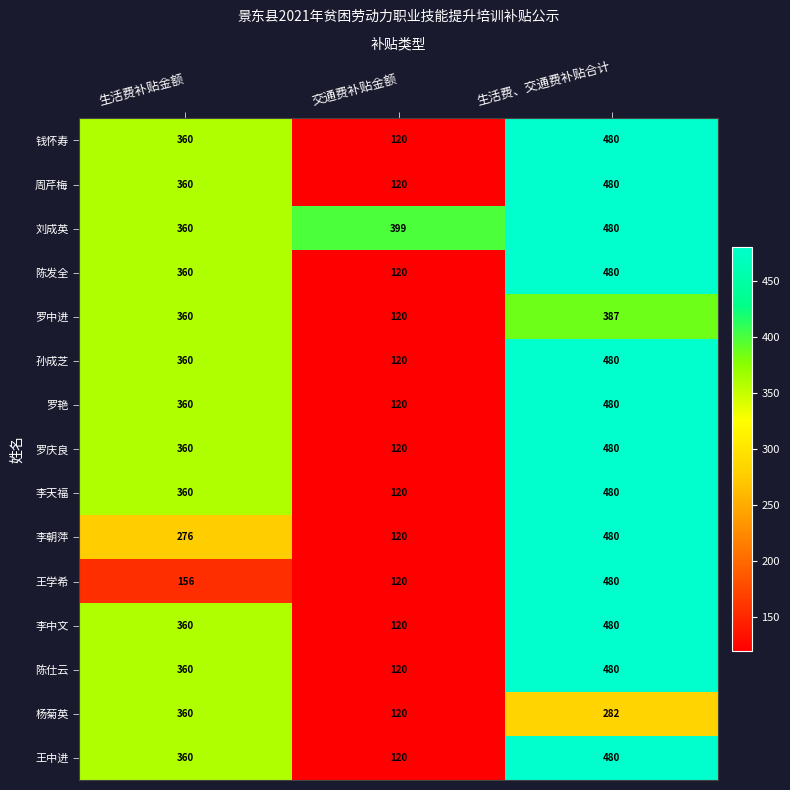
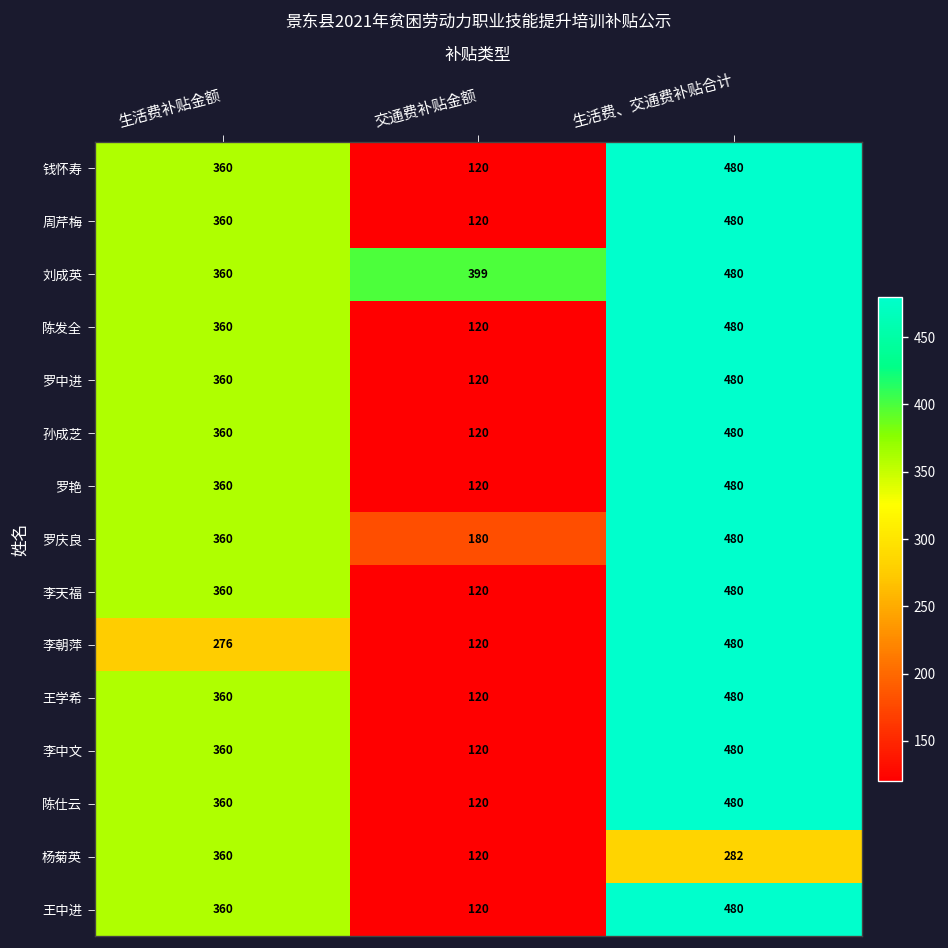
  {
    "钱怀寿": {
      "生活费补贴金额": 360,
      "交通费补贴金额": 120,
      "生活费、交通费补贴合计": 480
    },
    "周芹梅": {
      "生活费补贴金额": 360,
      "交通费补贴金额": 120,
      "生活费、交通费补贴合计": 480
    },
    "刘成英": {
      "生活费补贴金额": 360,
      "交通费补贴金额": 399,
      "生活费、交通费补贴合计": 480
    },
    "陈发全": {
      "生活费补贴金额": 360,
      "交通费补贴金额": 120,
      "生活费、交通费补贴合计": 480
    },
    "罗中进": {
      "生活费补贴金额": 360,
      "交通费补贴金额": 120,
-     "生活费、交通费补贴合计": 387
+     "生活费、交通费补贴合计": 480
    },
    "孙成芝": {
      "生活费补贴金额": 360,
      "交通费补贴金额": 120,
      "生活费、交通费补贴合计": 480
    },
    "罗艳": {
      "生活费补贴金额": 360,
      "交通费补贴金额": 120,
      "生活费、交通费补贴合计": 480
    },
    "罗庆良": {
      "生活费补贴金额": 360,
-     "交通费补贴金额": 120,
+     "交通费补贴金额": 180,
      "生活费、交通费补贴合计": 480
    },
    "李天福": {
      "生活费补贴金额": 360,
      "交通费补贴金额": 120,
      "生活费、交通费补贴合计": 480
    },
    "李朝萍": {
      "生活费补贴金额": 276,
      "交通费补贴金额": 120,
      "生活费、交通费补贴合计": 480
    },
    "王学希": {
-     "生活费补贴金额": 156,
+     "生活费补贴金额": 360,
      "交通费补贴金额": 120,
      "生活费、交通费补贴合计": 480
    },
    "李中文": {
      "生活费补贴金额": 360,
      "交通费补贴金额": 120,
      "生活费、交通费补贴合计": 480
    },
    "陈仕云": {
      "生活费补贴金额": 360,
      "交通费补贴金额": 120,
      "生活费、交通费补贴合计": 480
    },
    "杨菊英": {
      "生活费补贴金额": 360,
      "交通费补贴金额": 120,
      "生活费、交通费补贴合计": 282
    },
    "王中进": {
      "生活费补贴金额": 360,
      "交通费补贴金额": 120,
      "生活费、交通费补贴合计": 480
    }
  }
